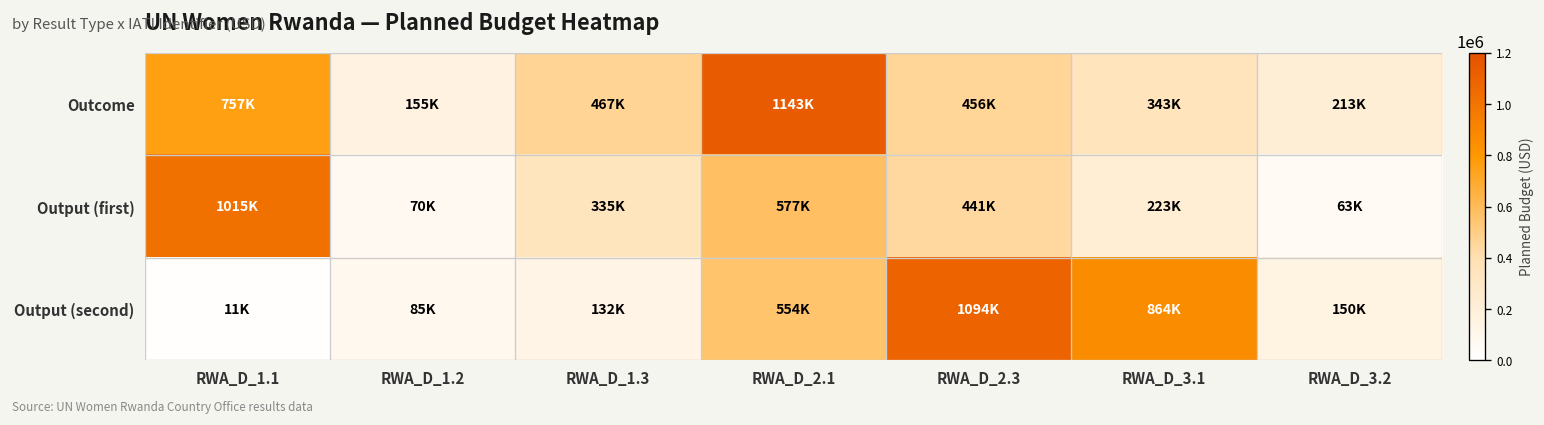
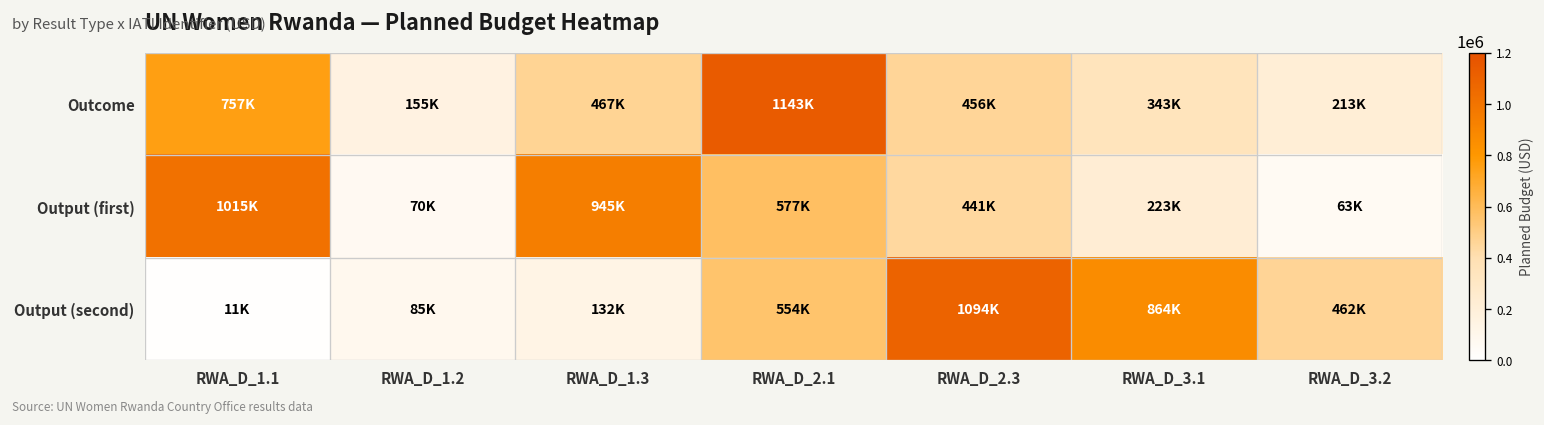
  {
    "Outcome": {
      "RWA_D_1.1": "757K",
      "RWA_D_1.2": "155K",
      "RWA_D_1.3": "467K",
      "RWA_D_2.1": "1143K",
      "RWA_D_2.3": "456K",
      "RWA_D_3.1": "343K",
      "RWA_D_3.2": "213K"
    },
    "Output (first)": {
      "RWA_D_1.1": "1015K",
      "RWA_D_1.2": "70K",
-     "RWA_D_1.3": "335K",
+     "RWA_D_1.3": "945K",
      "RWA_D_2.1": "577K",
      "RWA_D_2.3": "441K",
      "RWA_D_3.1": "223K",
      "RWA_D_3.2": "63K"
    },
    "Output (second)": {
      "RWA_D_1.1": "11K",
      "RWA_D_1.2": "85K",
      "RWA_D_1.3": "132K",
      "RWA_D_2.1": "554K",
      "RWA_D_2.3": "1094K",
      "RWA_D_3.1": "864K",
-     "RWA_D_3.2": "150K"
+     "RWA_D_3.2": "462K"
    }
  }
